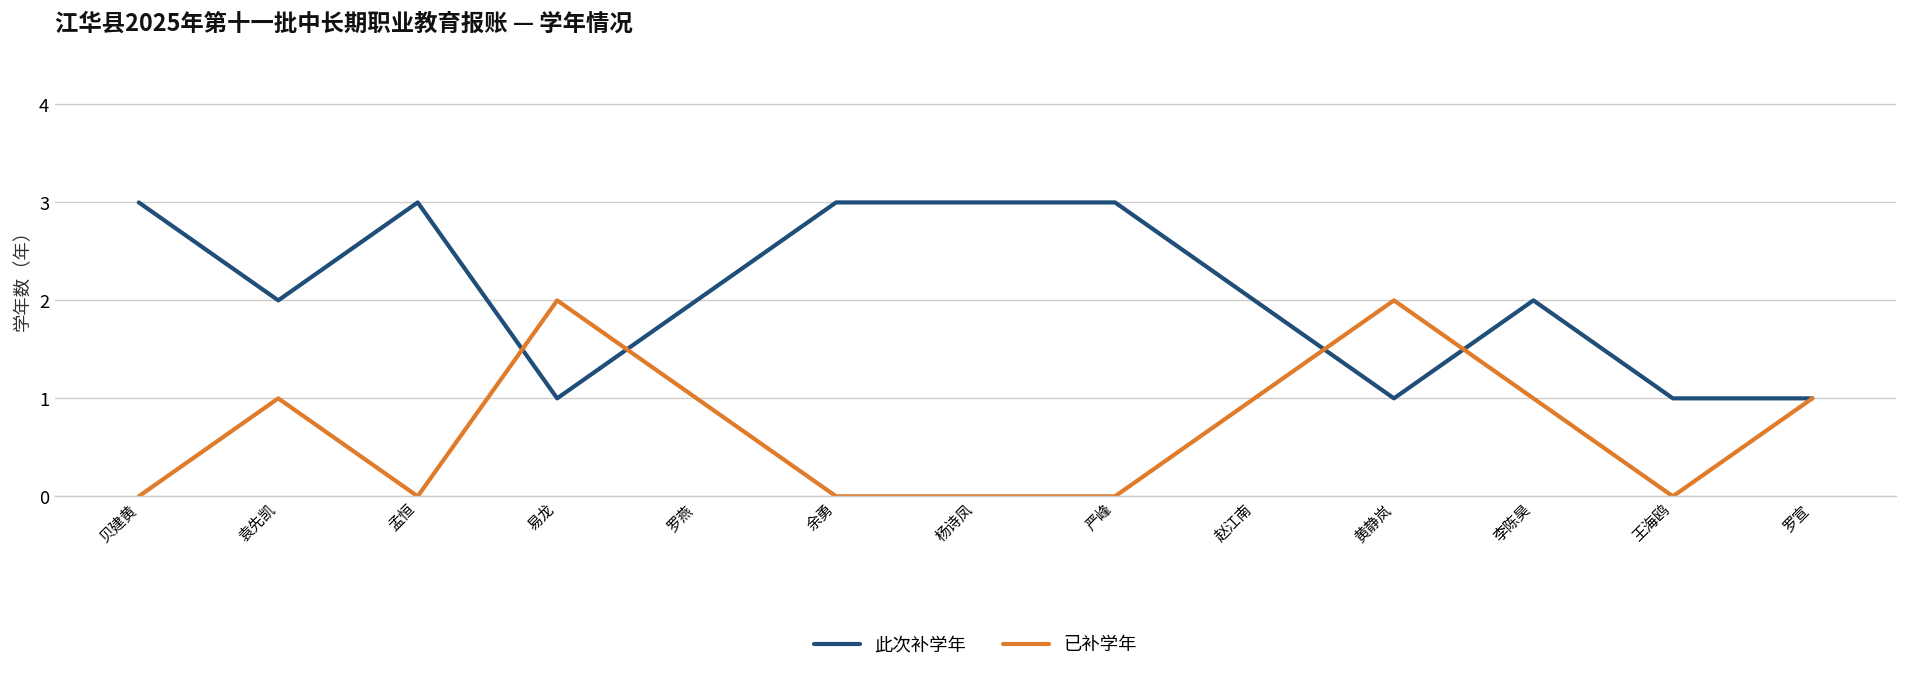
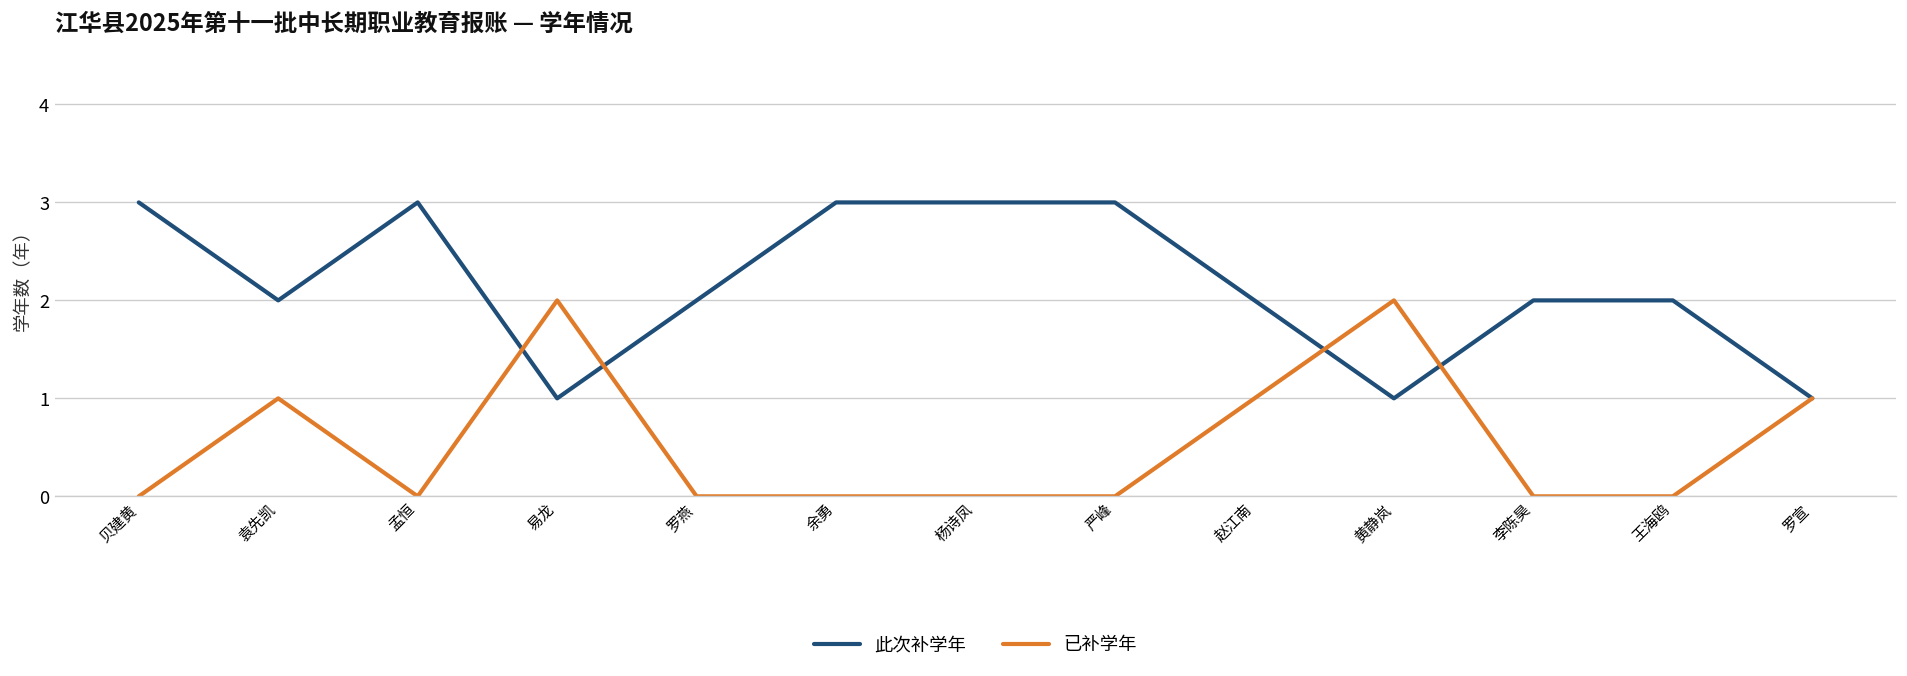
  {
    "此次补学年": {
      "贝建黄": 3,
      "袁先凯": 2,
      "孟恒": 3,
      "易龙": 1,
      "罗燕": 2,
      "余勇": 3,
      "杨诗凤": 3,
      "严峰": 3,
      "赵江南": 2,
      "黄静岚": 1,
      "李陈昊": 2,
-     "王海鸥": 1
+     "王海鸥": 2
    },
    "已补学年": {
      "贝建黄": 0,
      "袁先凯": 1,
      "孟恒": 0,
      "易龙": 2,
-     "罗燕": 1,
+     "罗燕": 0,
      "余勇": 0,
      "杨诗凤": 0,
      "严峰": 0,
      "赵江南": 1,
      "黄静岚": 2,
-     "李陈昊": 1,
+     "李陈昊": 0,
      "王海鸥": 0
    }
  }
